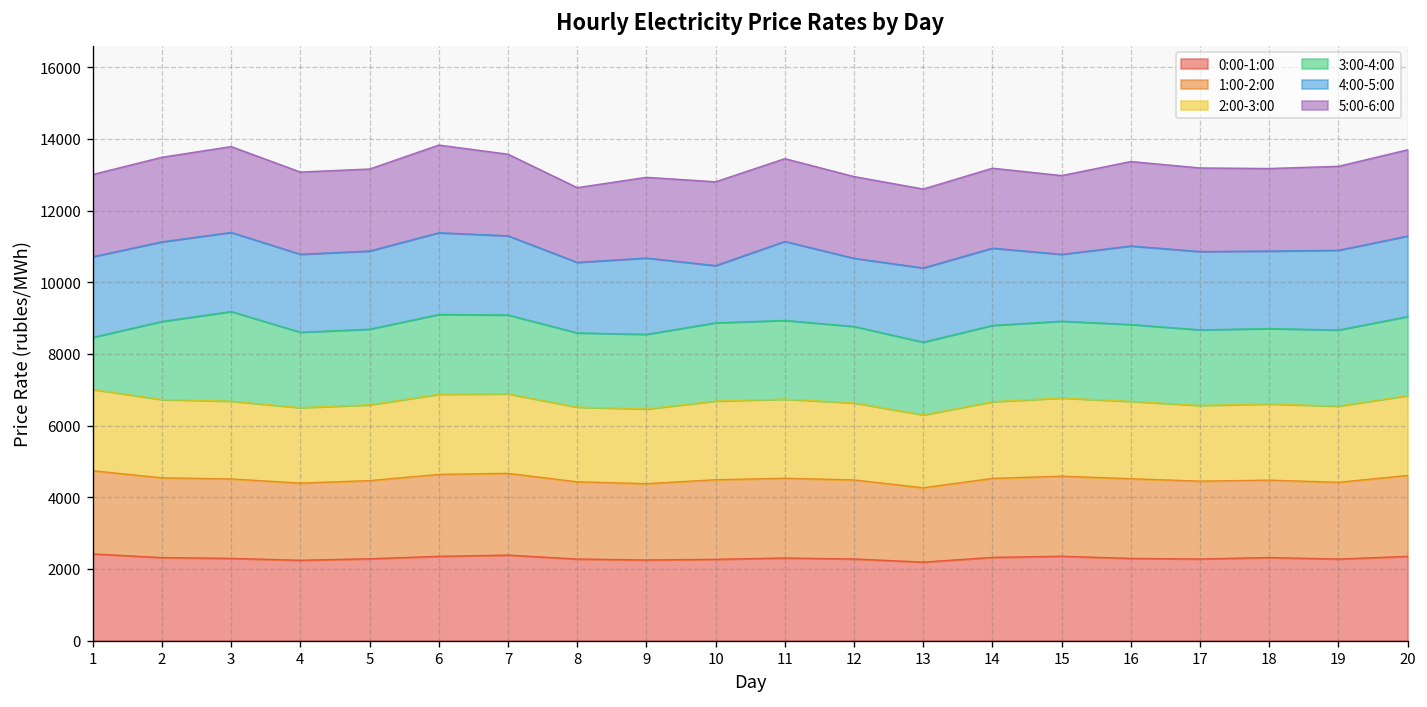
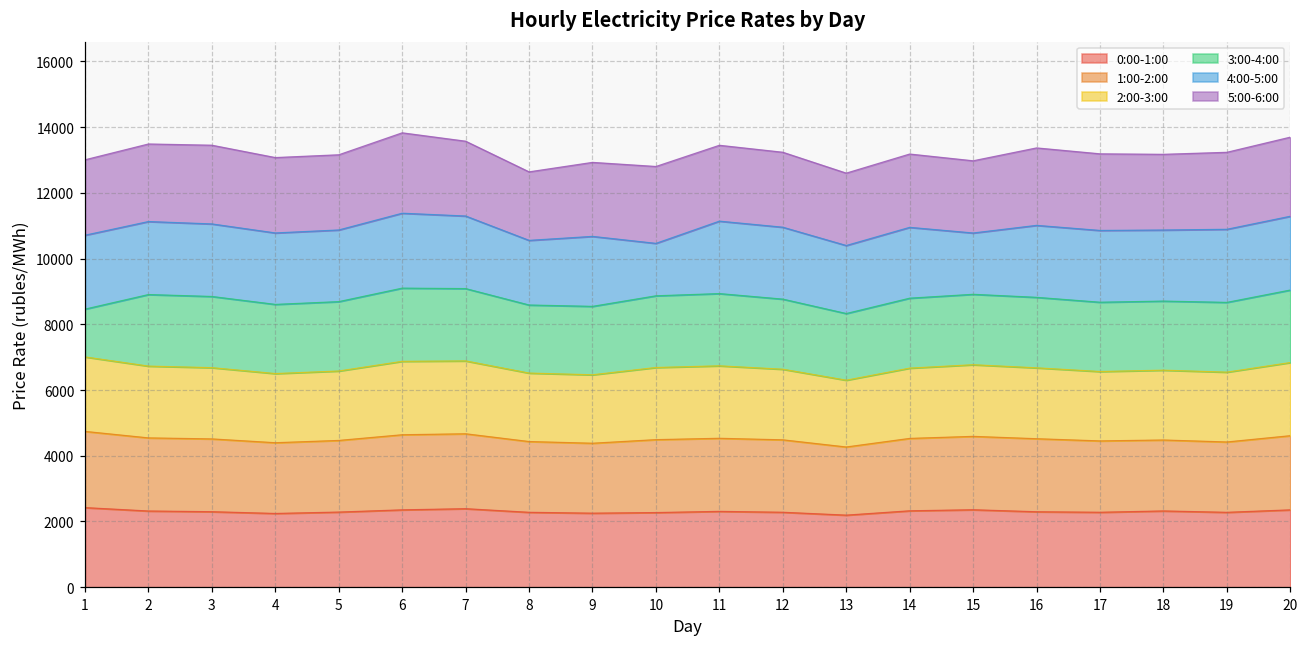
  {
    "3:00-4:00": {
      "1": 1500,
      "2": 2200,
-     "3": 2500,
+     "3": 2200,
      "4": 2100,
      "5": 2100,
      "6": 2200,
      "7": 2200,
      "8": 2100,
      "9": 2100,
      "10": 2200,
      "11": 2200,
      "12": 2100,
      "13": 2000,
      "14": 2100,
      "15": 2100,
      "16": 2100,
      "17": 2100,
      "18": 2100,
      "19": 2100,
      "20": 2200
    },
    "4:00-5:00": {
      "1": 2200,
      "2": 2200,
      "3": 2200,
      "4": 2200,
      "5": 2200,
      "6": 2300,
      "7": 2200,
      "8": 2000,
      "9": 2100,
      "10": 1600,
      "11": 2200,
-     "12": 1900,
+     "12": 2200,
      "13": 2100,
      "14": 2200,
      "15": 1900,
      "16": 2200,
      "17": 2200,
      "18": 2200,
      "19": 2200,
      "20": 2200
    },
    "5:00-6:00": {
      "1": 2300,
      "2": 2400,
      "3": 2400,
      "4": 2300,
      "5": 2300,
      "6": 2400,
      "7": 2300,
      "8": 2100,
      "9": 2300,
      "10": 2300,
      "11": 2300,
      "12": 2300,
      "13": 2200,
      "14": 2200,
      "15": 2200,
      "16": 2400,
      "17": 2300,
      "18": 2300,
      "19": 2300,
      "20": 2400
    }
  }
